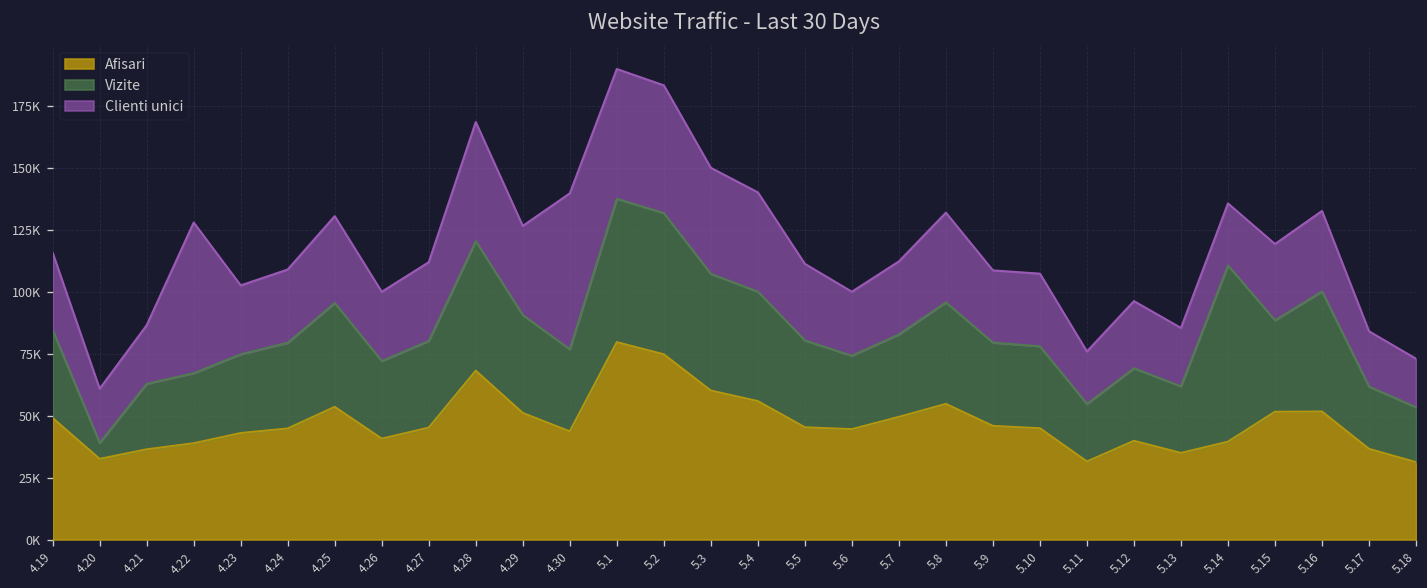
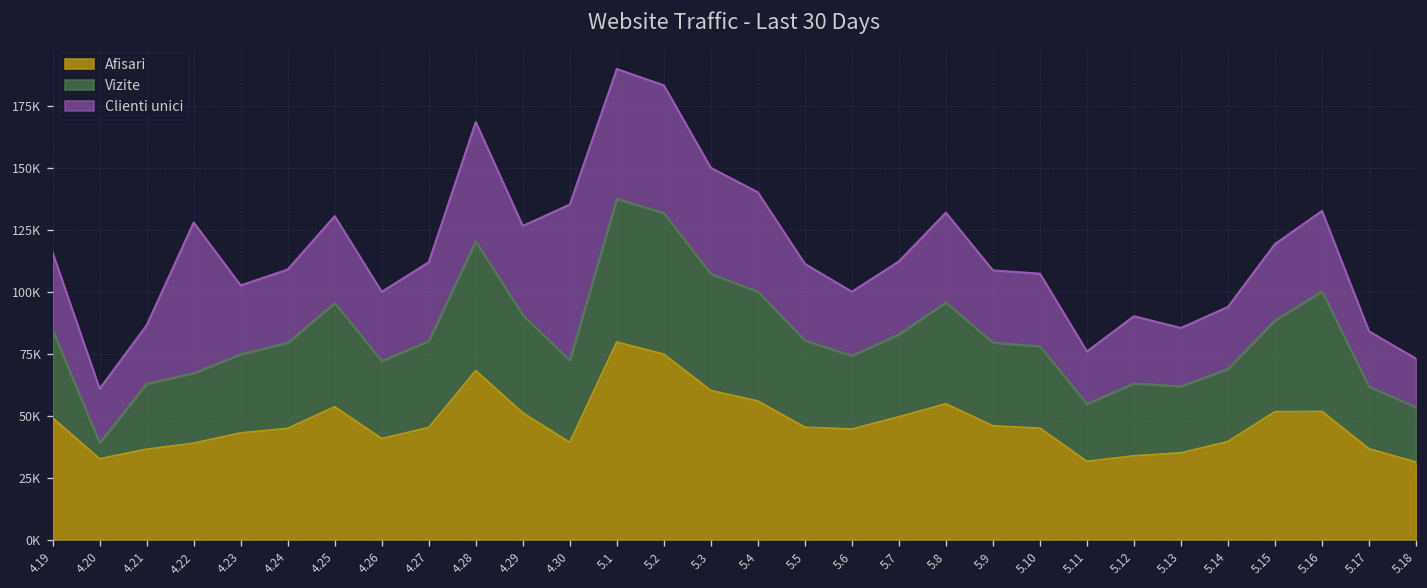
  {
    "Afisari": {
      "4.19": 49000,
      "4.20": 33000,
      "4.21": 36000,
      "4.22": 39000,
      "4.23": 43000,
      "4.24": 45000,
      "4.25": 54000,
      "4.26": 41000,
      "4.27": 45000,
      "4.28": 68000,
      "4.29": 51000,
-     "4.30": 44000,
+     "4.30": 39000,
      "5.1": 80000,
      "5.2": 75000,
      "5.3": 60000,
      "5.4": 56000,
      "5.5": 45000,
      "5.6": 45000,
      "5.7": 49000,
      "5.8": 55000,
      "5.9": 46000,
      "5.10": 45000,
      "5.11": 31000,
-     "5.12": 40000,
+     "5.12": 34000,
      "5.13": 35000,
      "5.14": 39000,
      "5.15": 52000,
      "5.16": 52000,
      "5.17": 37000,
      "5.18": 31000
    },
    "Vizite": {
      "4.19": 35000,
      "4.20": 6000,
      "4.21": 26000,
      "4.22": 28000,
      "4.23": 32000,
      "4.24": 35000,
      "4.25": 42000,
      "4.26": 31000,
      "4.27": 35000,
      "4.28": 52000,
      "4.29": 39000,
      "4.30": 33000,
      "5.1": 58000,
      "5.2": 57000,
      "5.3": 47000,
      "5.4": 44000,
      "5.5": 35000,
      "5.6": 30000,
      "5.7": 33000,
      "5.8": 41000,
      "5.9": 34000,
      "5.10": 33000,
      "5.11": 23000,
      "5.12": 29000,
      "5.13": 27000,
-     "5.14": 71000,
+     "5.14": 29000,
      "5.15": 37000,
      "5.16": 48000,
      "5.17": 25000,
      "5.18": 22000
    },
    "Clienti unici": {
      "4.19": 31000,
      "4.20": 22000,
      "4.21": 24000,
      "4.22": 61000,
      "4.23": 28000,
      "4.24": 30000,
      "4.25": 35000,
      "4.26": 28000,
      "4.27": 32000,
      "4.28": 48000,
      "4.29": 36000,
      "4.30": 63000,
      "5.1": 52000,
      "5.2": 52000,
      "5.3": 43000,
      "5.4": 40000,
      "5.5": 31000,
      "5.6": 26000,
      "5.7": 29000,
      "5.8": 36000,
      "5.9": 29000,
      "5.10": 29000,
      "5.11": 21000,
      "5.12": 27000,
      "5.13": 24000,
      "5.14": 25000,
      "5.15": 31000,
      "5.16": 32000,
      "5.17": 22000,
      "5.18": 20000
    }
  }
